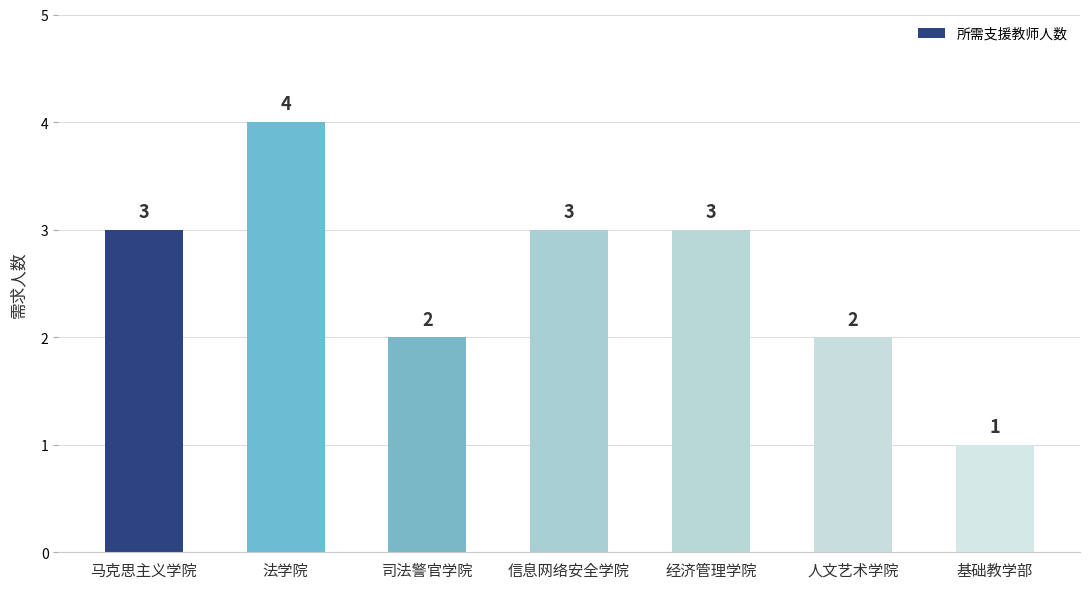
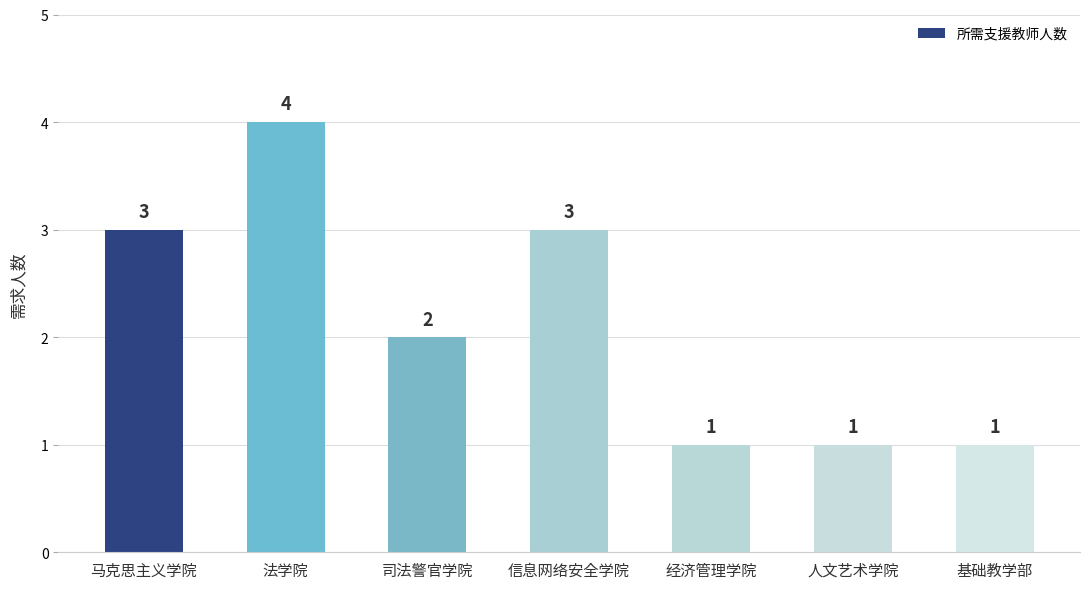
  {
    "马克思主义学院": 3,
    "法学院": 4,
    "司法警官学院": 2,
    "信息网络安全学院": 3,
-   "经济管理学院": 3,
-   "人文艺术学院": 2,
+   "经济管理学院": 1,
+   "人文艺术学院": 1,
    "基础教学部": 1
  }
